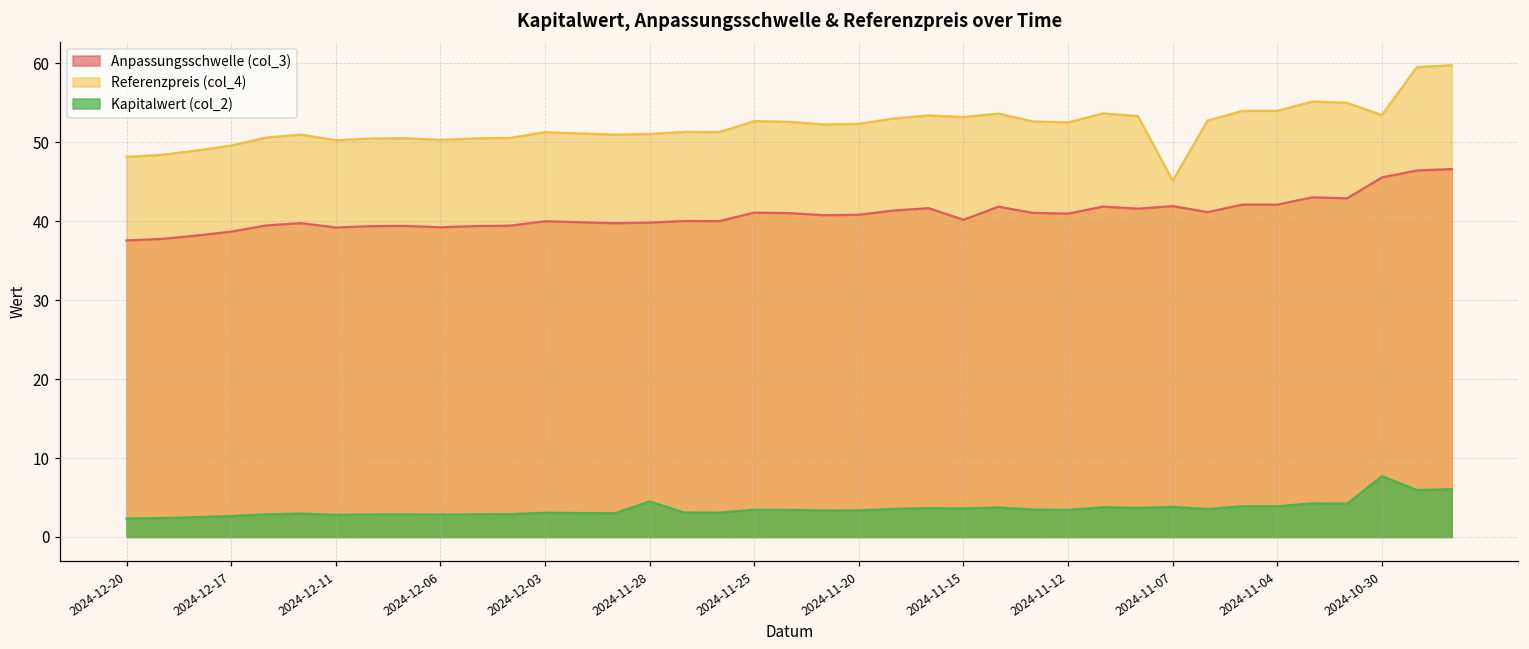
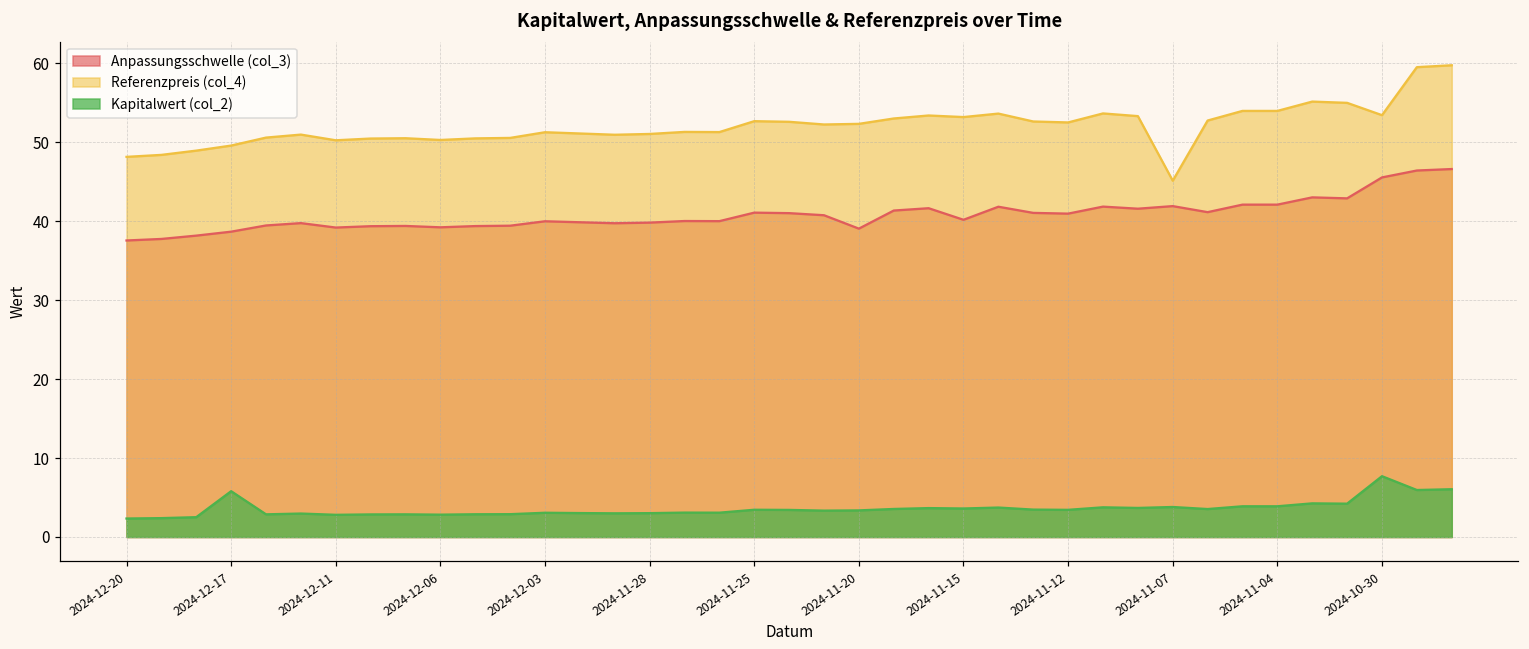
  {
    "Anpassungsschwelle (col_3)": {
      "2024-12-20": 38,
      "2024-12-17": 39,
      "2024-12-11": 39,
      "2024-12-06": 39,
      "2024-12-03": 40,
      "2024-11-28": 40,
      "2024-11-25": 41,
-     "2024-11-20": 41,
+     "2024-11-20": 39,
      "2024-11-15": 40,
      "2024-11-12": 41,
      "2024-11-07": 42,
      "2024-11-04": 42,
      "2024-10-30": 46
    },
    "Referenzpreis (col_4)": {
      "2024-12-20": 48,
      "2024-12-17": 50,
      "2024-12-11": 50,
      "2024-12-06": 50,
      "2024-12-03": 51,
      "2024-11-28": 51,
      "2024-11-25": 53,
      "2024-11-20": 52,
      "2024-11-15": 53,
      "2024-11-12": 53,
      "2024-11-07": 45,
      "2024-11-04": 54,
      "2024-10-30": 53
    },
    "Kapitalwert (col_2)": {
      "2024-12-20": 2,
-     "2024-12-17": 3,
+     "2024-12-17": 6,
      "2024-12-11": 3,
      "2024-12-06": 3,
      "2024-12-03": 3,
-     "2024-11-28": 5,
+     "2024-11-28": 3,
      "2024-11-25": 3,
      "2024-11-20": 3,
      "2024-11-15": 4,
      "2024-11-12": 3,
      "2024-11-07": 4,
      "2024-11-04": 4,
      "2024-10-30": 8
    }
  }
